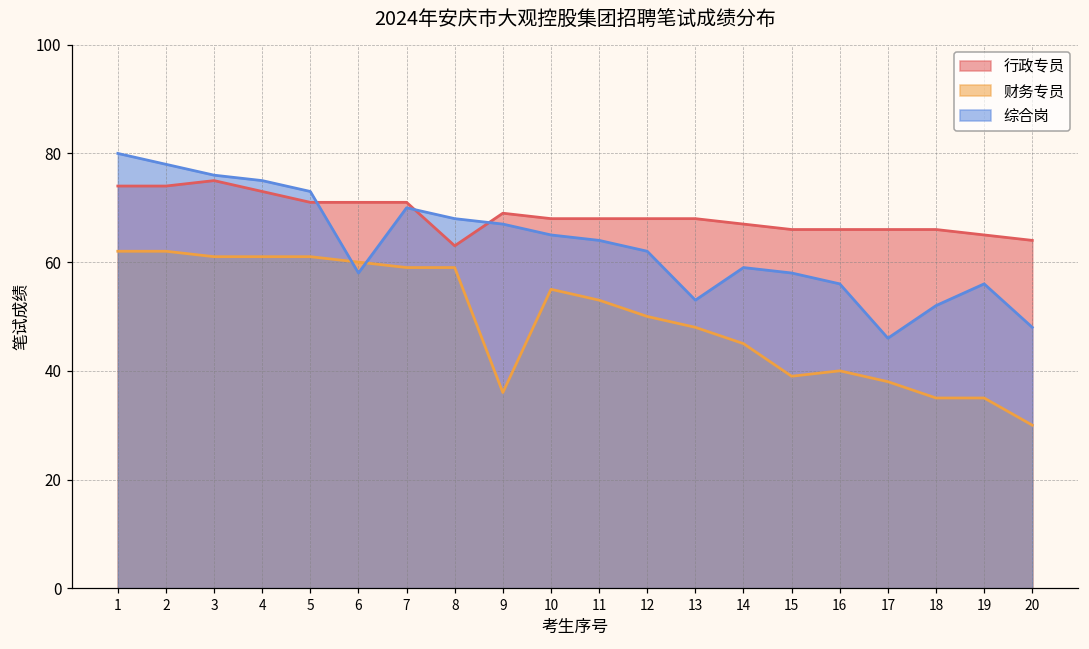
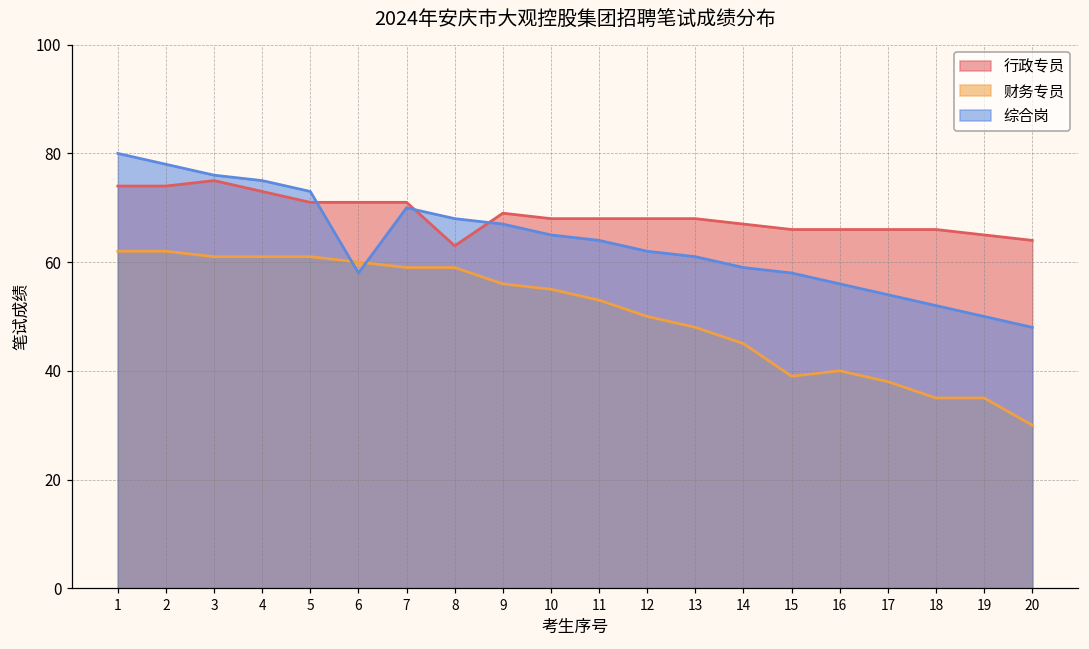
  {
    "行政专员": {
      "1": 74,
      "2": 74,
      "3": 75,
      "4": 73,
      "5": 71,
      "6": 71,
      "7": 71,
      "8": 63,
      "9": 69,
      "10": 68,
      "11": 68,
      "12": 68,
      "13": 68,
      "14": 67,
      "15": 66,
      "16": 66,
      "17": 66,
      "18": 66,
      "19": 65,
      "20": 64
    },
    "财务专员": {
      "1": 62,
      "2": 62,
      "3": 61,
      "4": 61,
      "5": 61,
      "6": 60,
      "7": 59,
      "8": 59,
-     "9": 36,
+     "9": 56,
      "10": 55,
      "11": 53,
      "12": 50,
      "13": 48,
      "14": 45,
      "15": 39,
      "16": 40,
      "17": 38,
      "18": 35,
      "19": 35,
      "20": 30
    },
    "综合岗": {
      "1": 80,
      "2": 78,
      "3": 76,
      "4": 75,
      "5": 73,
      "6": 58,
      "7": 70,
      "8": 68,
      "9": 67,
      "10": 65,
      "11": 64,
      "12": 62,
-     "13": 53,
+     "13": 61,
      "14": 59,
      "15": 58,
      "16": 56,
-     "17": 46,
+     "17": 54,
      "18": 52,
-     "19": 56,
+     "19": 50,
      "20": 48
    }
  }
